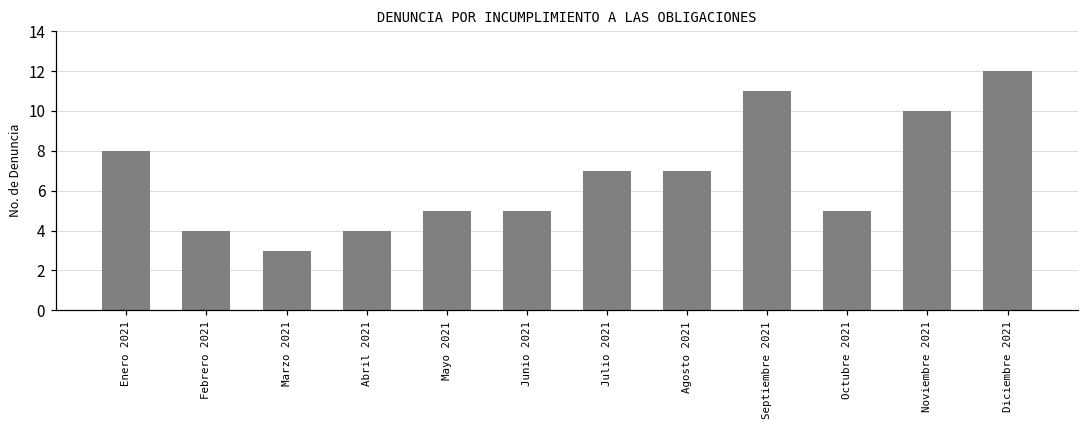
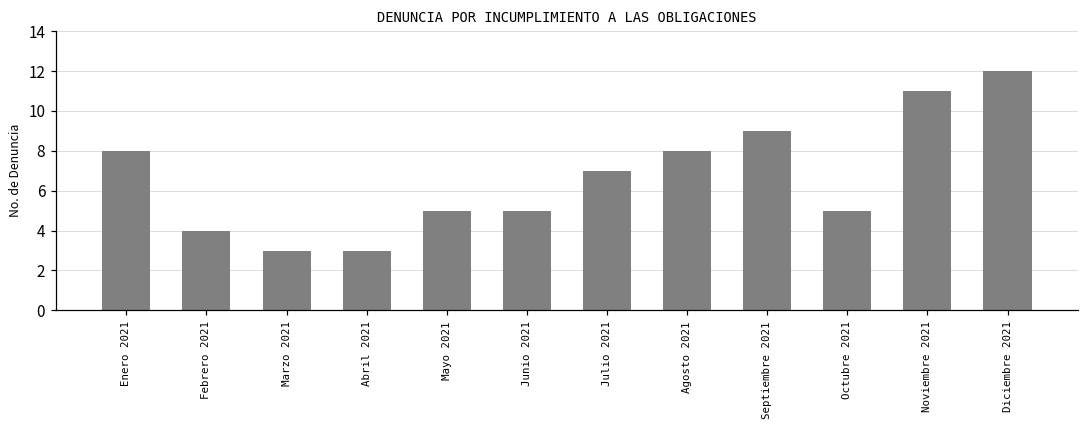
  {
    "Enero 2021": 8,
    "Febrero 2021": 4,
    "Marzo 2021": 3,
-   "Abril 2021": 4,
+   "Abril 2021": 3,
    "Mayo 2021": 5,
    "Junio 2021": 5,
    "Julio 2021": 7,
-   "Agosto 2021": 7,
-   "Septiembre 2021": 11,
+   "Agosto 2021": 8,
+   "Septiembre 2021": 9,
    "Octubre 2021": 5,
-   "Noviembre 2021": 10,
+   "Noviembre 2021": 11,
    "Diciembre 2021": 12
  }
